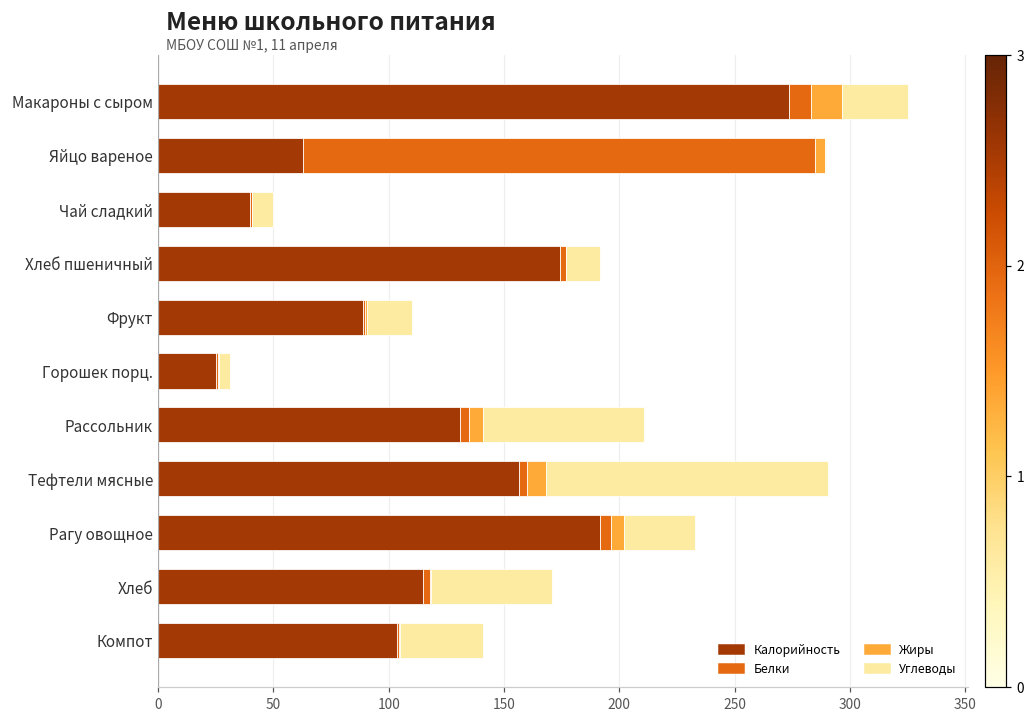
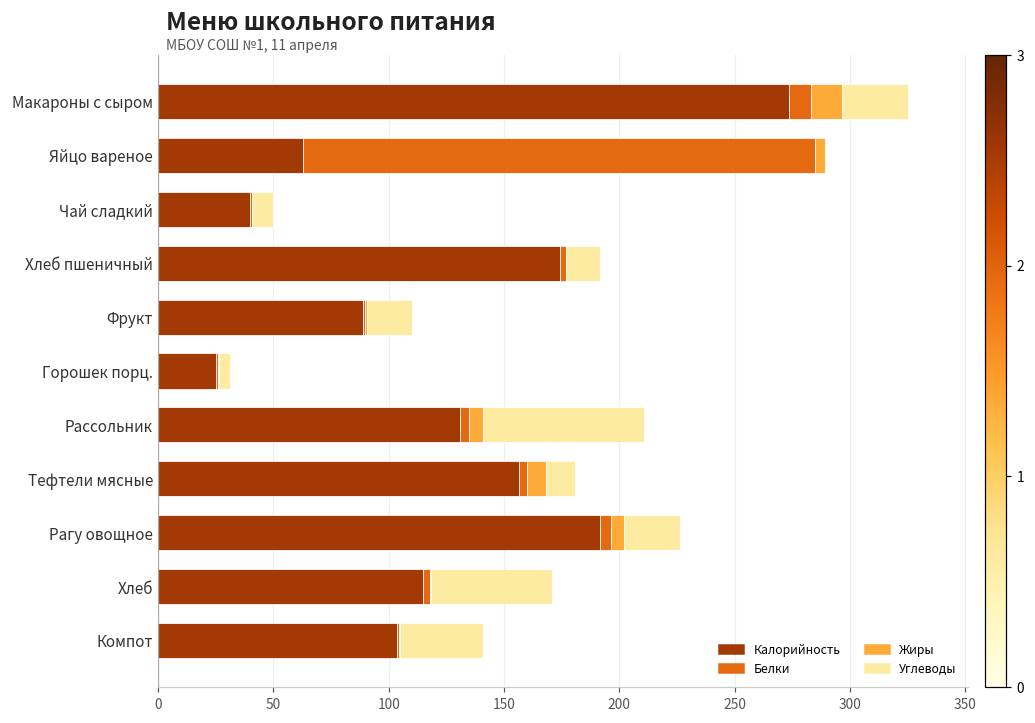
  {
    "Калорийность": {
      "Макароны с сыром": 274,
      "Яйцо вареное": 63,
      "Чай сладкий": 40,
      "Хлеб пшеничный": 174,
      "Фрукт": 89,
      "Горошек порц.": 25,
      "Рассольник": 131,
      "Тефтели мясные": 157,
      "Рагу овощное": 192,
      "Хлеб": 115,
      "Компот": 103
    },
    "Белки": {
      "Макароны с сыром": 10,
      "Яйцо вареное": 222,
      "Хлеб пшеничный": 2,
      "Рассольник": 4,
      "Тефтели мясные": 3,
      "Рагу овощное": 5,
      "Хлеб": 3
    },
    "Жиры": {
      "Макароны с сыром": 13,
      "Яйцо вареное": 5,
      "Чай сладкий": 0,
      "Рассольник": 6,
      "Тефтели мясные": 8,
      "Рагу овощное": 5
    },
    "Углеводы": {
      "Макароны с сыром": 29,
      "Чай сладкий": 9,
      "Хлеб пшеничный": 14,
      "Фрукт": 20,
      "Горошек порц.": 5,
      "Рассольник": 70,
-     "Тефтели мясные": 122,
-     "Рагу овощное": 31,
+     "Тефтели мясные": 12,
+     "Рагу овощное": 24,
      "Хлеб": 52,
      "Компот": 36
    }
  }
